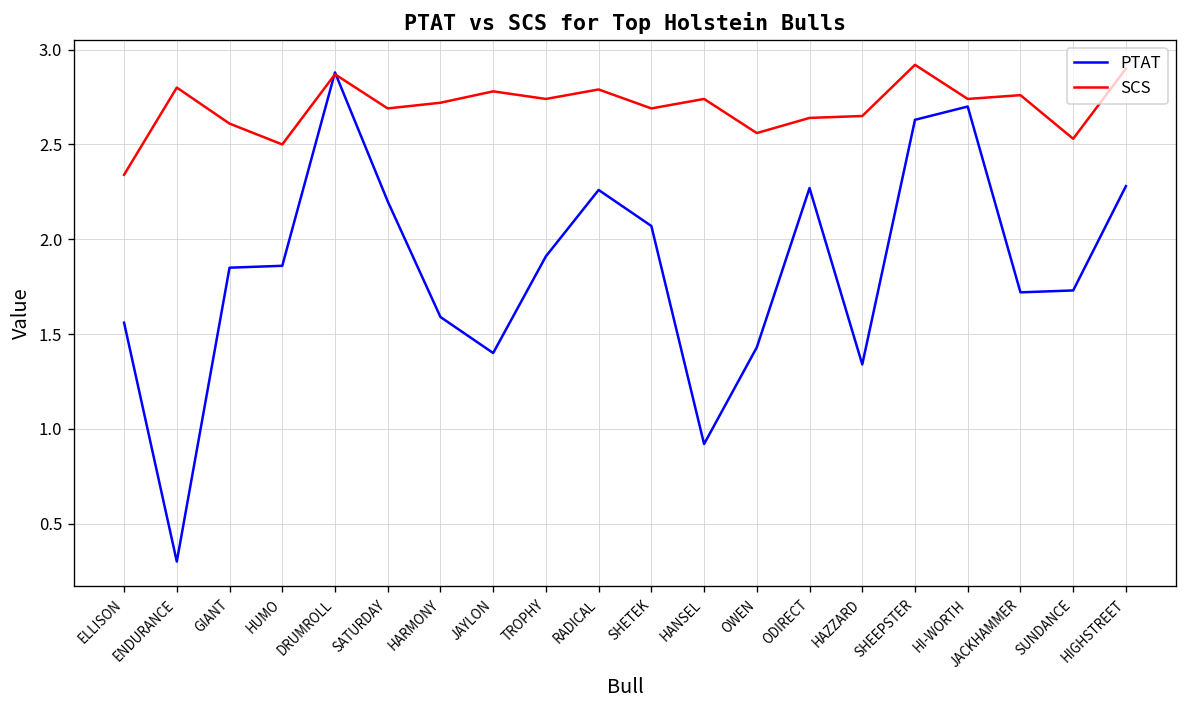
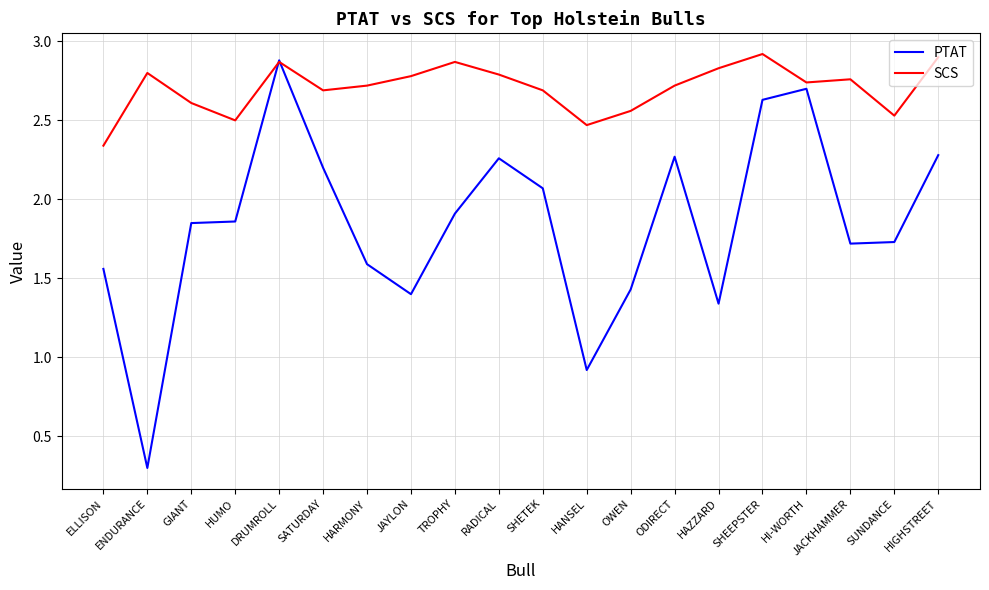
  {
    "PTAT": {
      "ELLISON": 1.56,
      "ENDURANCE": 0.30,
      "GIANT": 1.85,
      "HUMO": 1.86,
      "SATURDAY": 2.20,
      "HARMONY": 1.59,
      "JAYLON": 1.40,
      "TROPHY": 1.91,
      "RADICAL": 2.26,
      "SHETEK": 2.07,
      "HANSEL": 0.92,
      "OWEN": 1.43,
      "ODIRECT": 2.27,
      "HAZZARD": 1.34,
      "SHEEPSTER": 2.63,
      "HI-WORTH": 2.70,
      "JACKHAMMER": 1.72,
      "SUNDANCE": 1.73,
      "HIGHSTREET": 2.28
    },
    "SCS": {
      "ELLISON": 2.34,
      "ENDURANCE": 2.80,
      "GIANT": 2.61,
      "HUMO": 2.50,
      "SATURDAY": 2.69,
      "HARMONY": 2.72,
      "JAYLON": 2.78,
-     "TROPHY": 2.74,
+     "TROPHY": 2.87,
      "RADICAL": 2.79,
      "SHETEK": 2.69,
-     "HANSEL": 2.74,
+     "HANSEL": 2.47,
      "OWEN": 2.56,
-     "ODIRECT": 2.64,
-     "HAZZARD": 2.65,
+     "ODIRECT": 2.72,
+     "HAZZARD": 2.83,
      "SHEEPSTER": 2.92,
      "HI-WORTH": 2.74,
      "JACKHAMMER": 2.76,
      "SUNDANCE": 2.53
    }
  }
